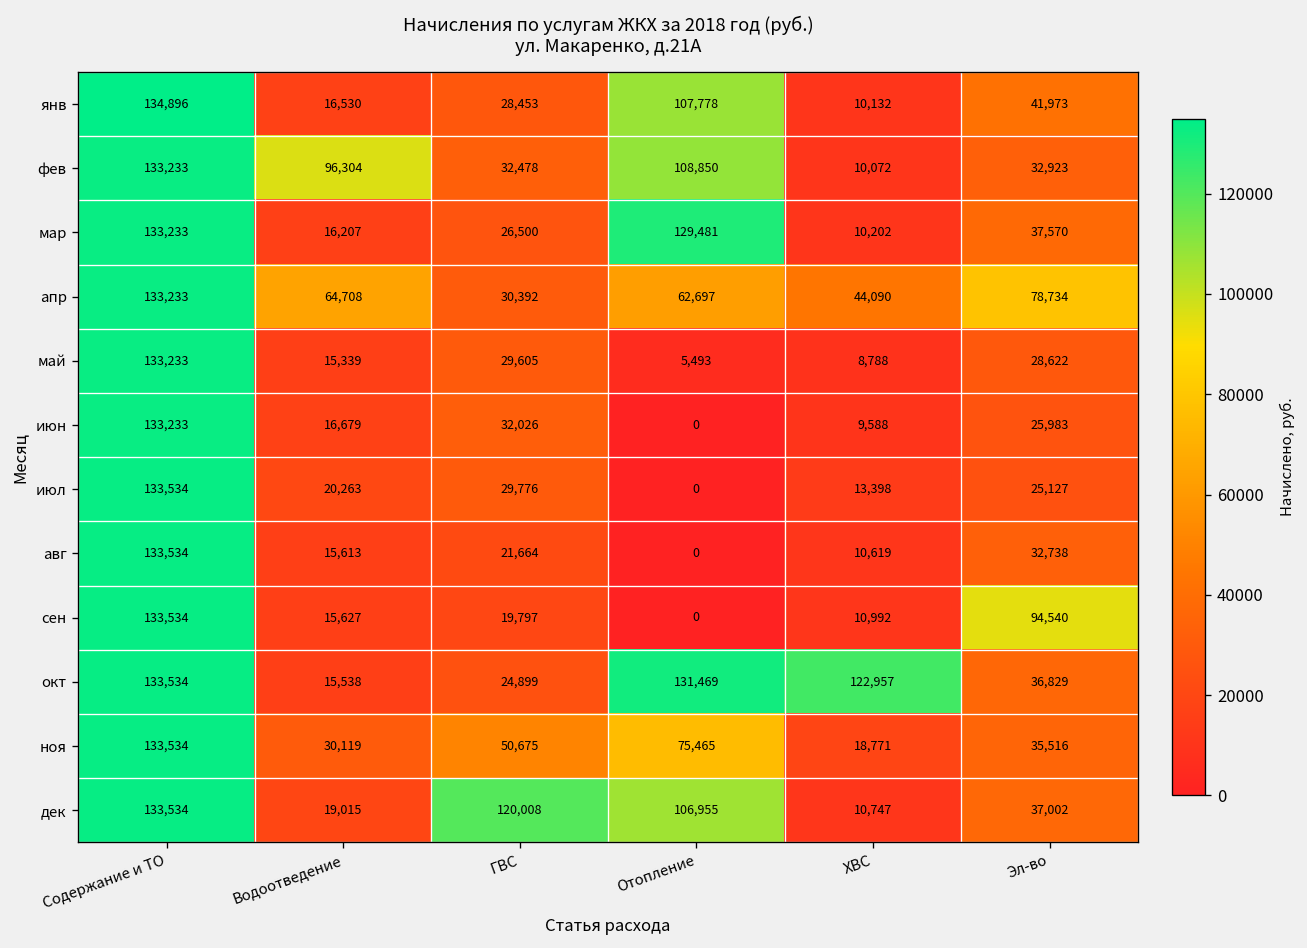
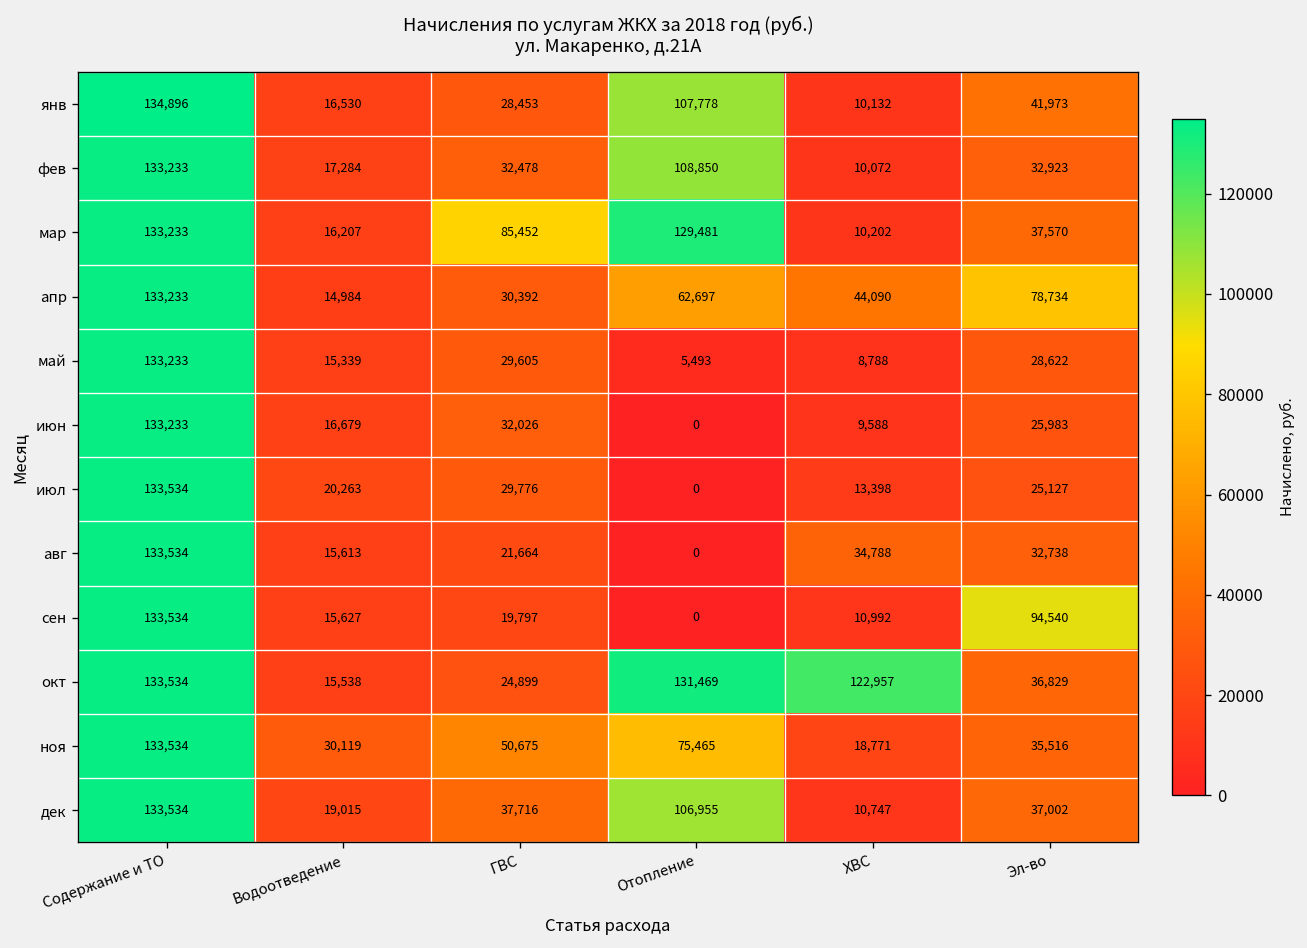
  {
    "янв": {
      "Содержание и ТО": "134,896",
      "Водоотведение": "16,530",
      "ГВС": "28,453",
      "Отопление": "107,778",
      "ХВС": "10,132",
      "Эл-во": "41,973"
    },
    "фев": {
      "Содержание и ТО": "133,233",
-     "Водоотведение": "96,304",
+     "Водоотведение": "17,284",
      "ГВС": "32,478",
      "Отопление": "108,850",
      "ХВС": "10,072",
      "Эл-во": "32,923"
    },
    "мар": {
      "Содержание и ТО": "133,233",
      "Водоотведение": "16,207",
-     "ГВС": "26,500",
+     "ГВС": "85,452",
      "Отопление": "129,481",
      "ХВС": "10,202",
      "Эл-во": "37,570"
    },
    "апр": {
      "Содержание и ТО": "133,233",
-     "Водоотведение": "64,708",
+     "Водоотведение": "14,984",
      "ГВС": "30,392",
      "Отопление": "62,697",
      "ХВС": "44,090",
      "Эл-во": "78,734"
    },
    "май": {
      "Содержание и ТО": "133,233",
      "Водоотведение": "15,339",
      "ГВС": "29,605",
      "Отопление": "5,493",
      "ХВС": "8,788",
      "Эл-во": "28,622"
    },
    "июн": {
      "Содержание и ТО": "133,233",
      "Водоотведение": "16,679",
      "ГВС": "32,026",
      "Отопление": "0",
      "ХВС": "9,588",
      "Эл-во": "25,983"
    },
    "июл": {
      "Содержание и ТО": "133,534",
      "Водоотведение": "20,263",
      "ГВС": "29,776",
      "Отопление": "0",
      "ХВС": "13,398",
      "Эл-во": "25,127"
    },
    "авг": {
      "Содержание и ТО": "133,534",
      "Водоотведение": "15,613",
      "ГВС": "21,664",
      "Отопление": "0",
-     "ХВС": "10,619",
+     "ХВС": "34,788",
      "Эл-во": "32,738"
    },
    "сен": {
      "Содержание и ТО": "133,534",
      "Водоотведение": "15,627",
      "ГВС": "19,797",
      "Отопление": "0",
      "ХВС": "10,992",
      "Эл-во": "94,540"
    },
    "окт": {
      "Содержание и ТО": "133,534",
      "Водоотведение": "15,538",
      "ГВС": "24,899",
      "Отопление": "131,469",
      "ХВС": "122,957",
      "Эл-во": "36,829"
    },
    "ноя": {
      "Содержание и ТО": "133,534",
      "Водоотведение": "30,119",
      "ГВС": "50,675",
      "Отопление": "75,465",
      "ХВС": "18,771",
      "Эл-во": "35,516"
    },
    "дек": {
      "Содержание и ТО": "133,534",
      "Водоотведение": "19,015",
-     "ГВС": "120,008",
+     "ГВС": "37,716",
      "Отопление": "106,955",
      "ХВС": "10,747",
      "Эл-во": "37,002"
    }
  }
